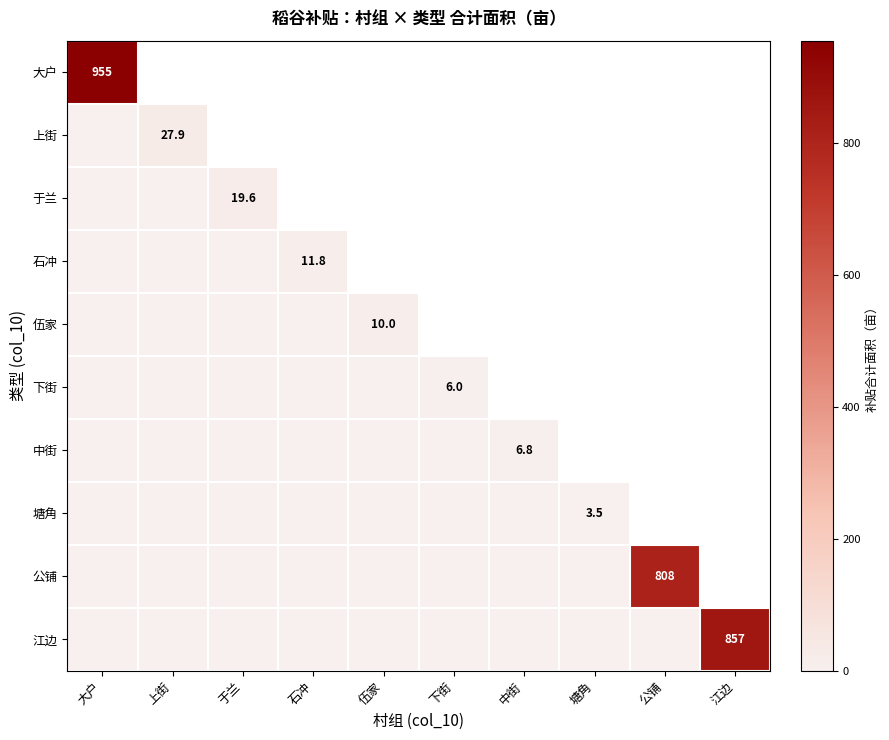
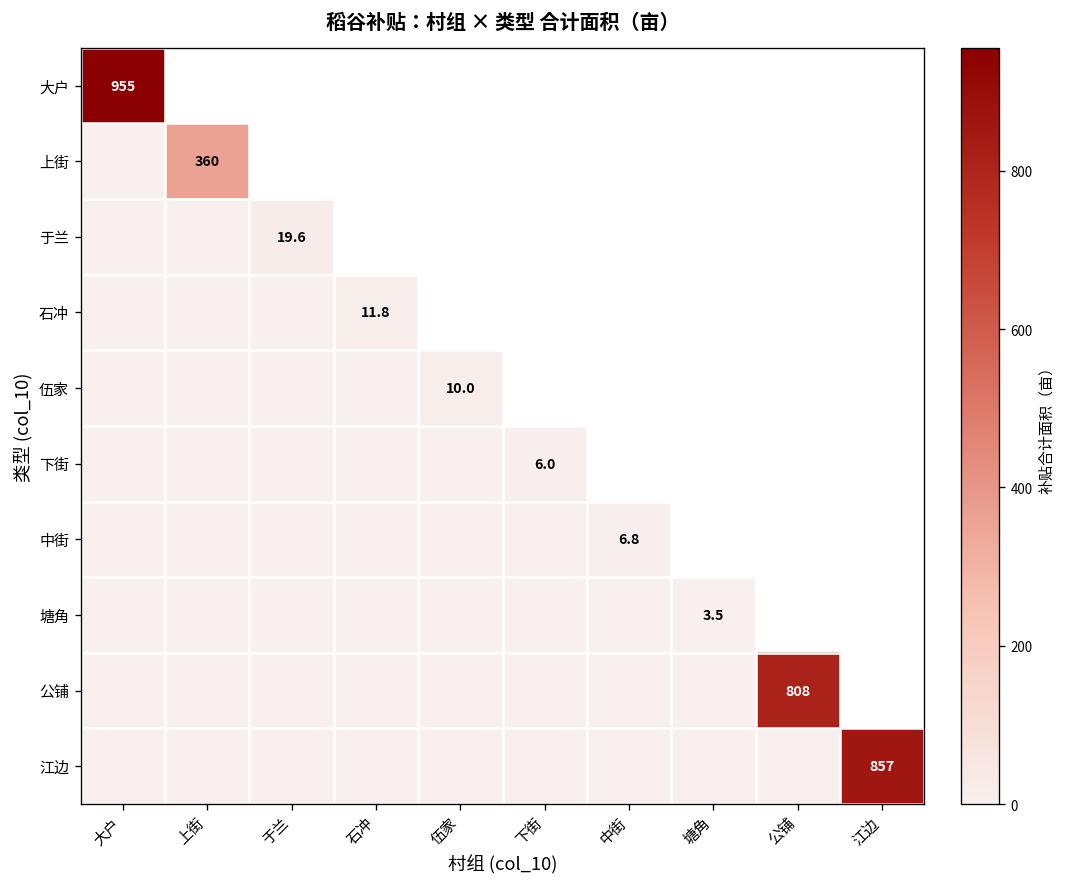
  {
    "大户": {
      "大户": 955
    },
    "上街": {
-     "上街": 27.9
+     "上街": 360
    },
    "于兰": {
      "于兰": 19.6
    },
    "石冲": {
      "石冲": 11.8
    },
    "伍家": {
      "伍家": 10.0
    },
    "下街": {
      "下街": 6.0
    },
    "中街": {
      "中街": 6.8
    },
    "塘角": {
      "塘角": 3.5
    },
    "公铺": {
      "公铺": 808
    },
    "江边": {
      "江边": 857
    }
  }
